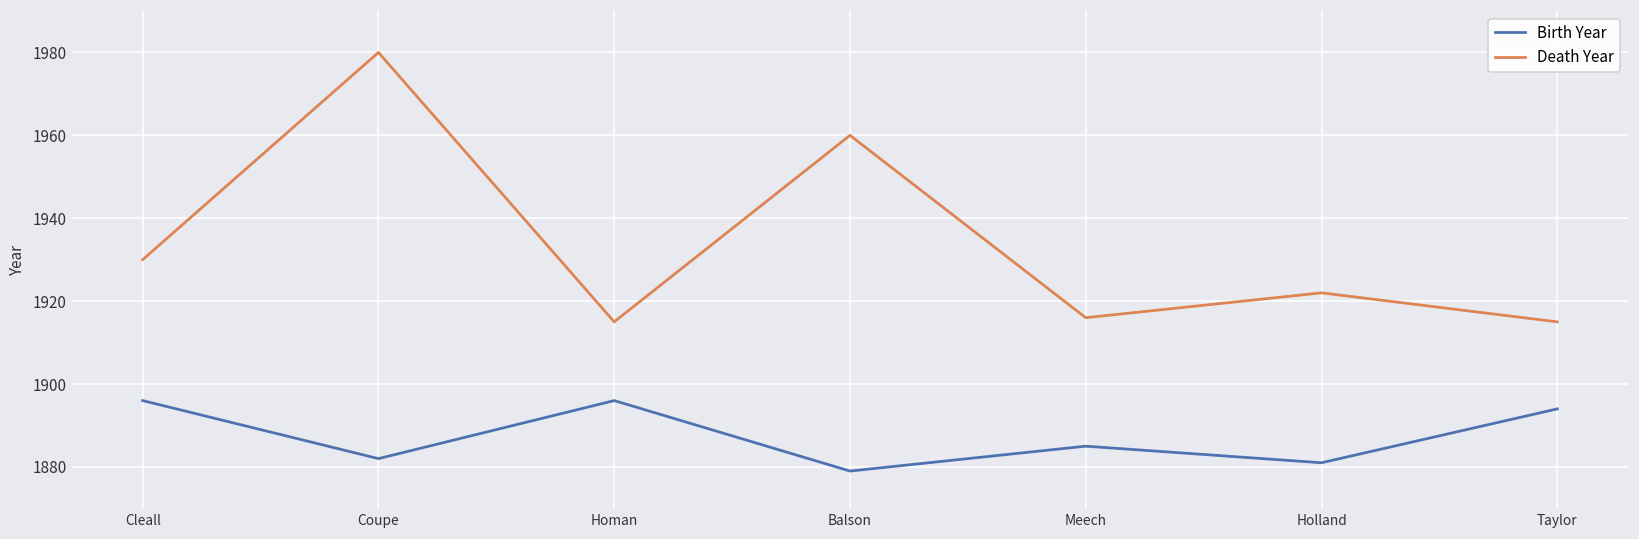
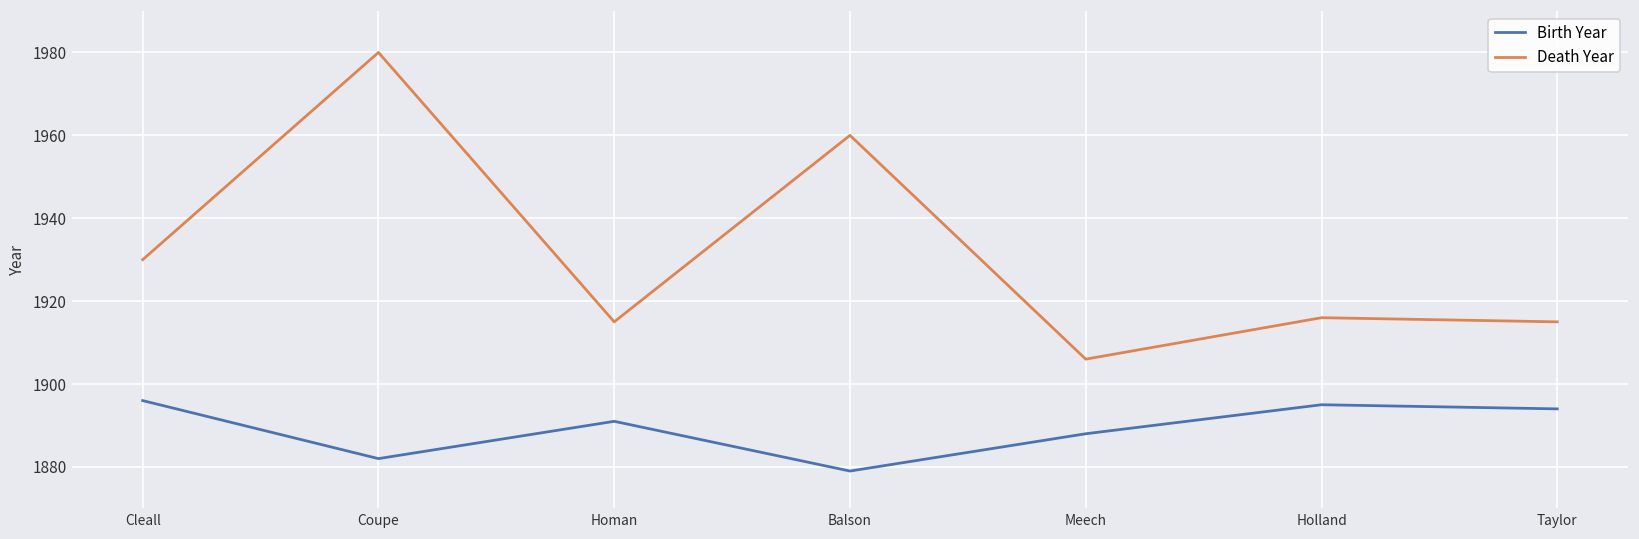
  {
    "Birth Year": {
      "Cleall": 1896,
      "Coupe": 1882,
-     "Homan": 1896,
+     "Homan": 1891,
      "Balson": 1879,
-     "Meech": 1885,
-     "Holland": 1881,
+     "Meech": 1888,
+     "Holland": 1895,
      "Taylor": 1894
    },
    "Death Year": {
      "Cleall": 1930,
      "Coupe": 1980,
      "Homan": 1915,
      "Balson": 1960,
-     "Meech": 1916,
-     "Holland": 1922,
+     "Meech": 1906,
+     "Holland": 1916,
      "Taylor": 1915
    }
  }
